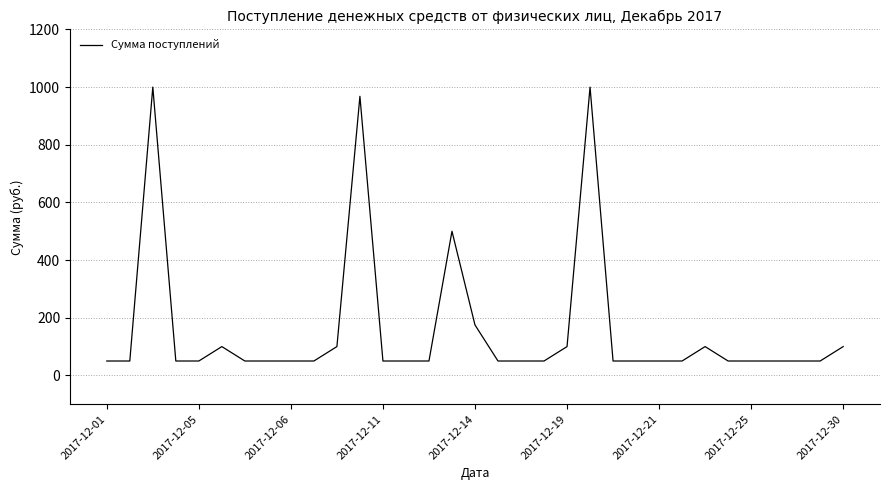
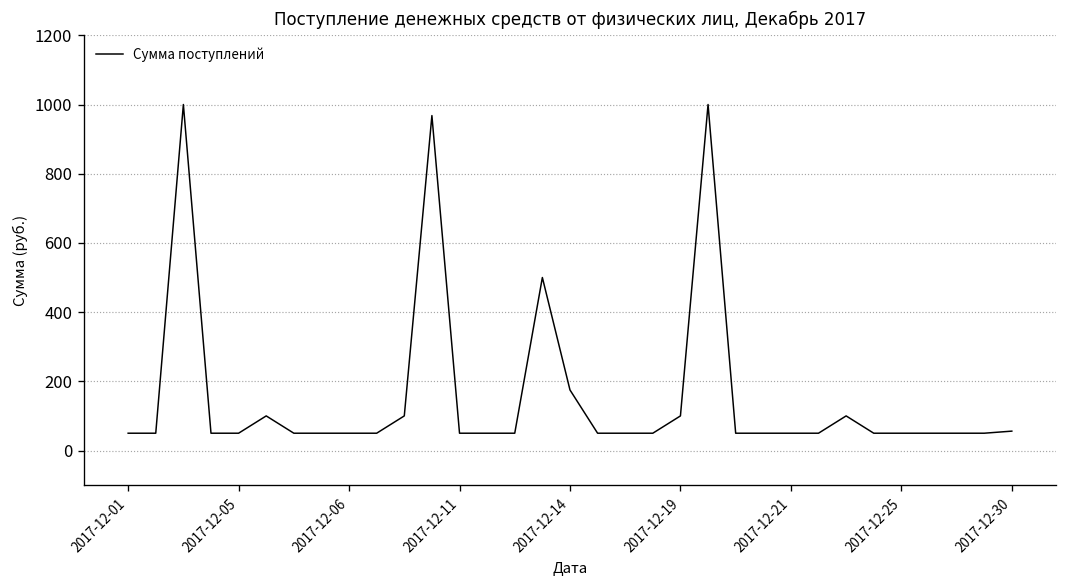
  {
    "2017-12-01": 50,
    "2017-12-14": 180,
-   "2017-12-30": 100
+   "2017-12-30": 60
  }
